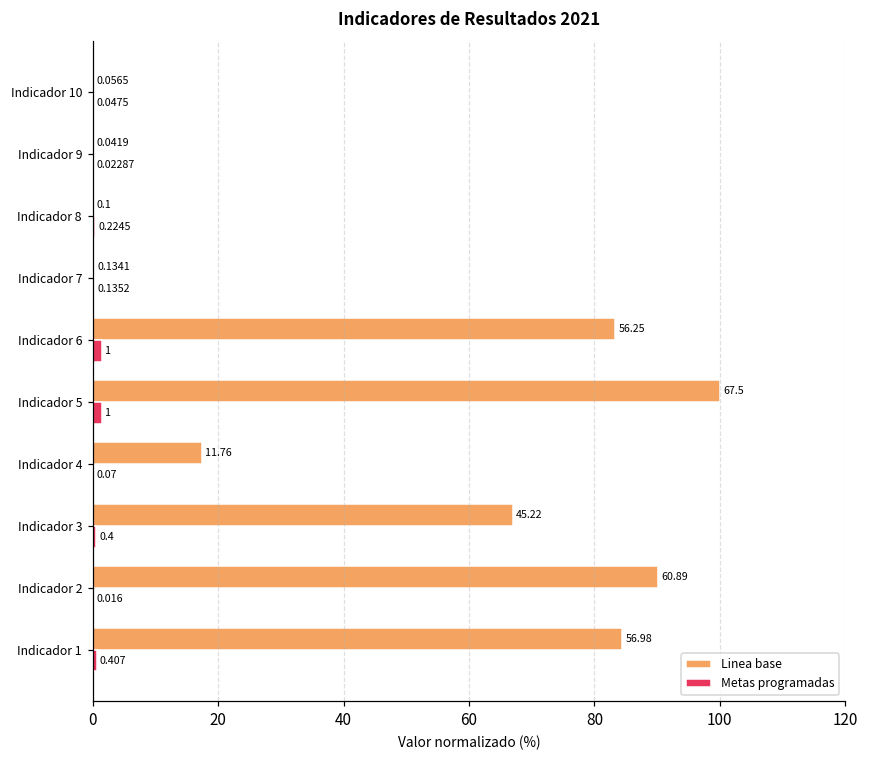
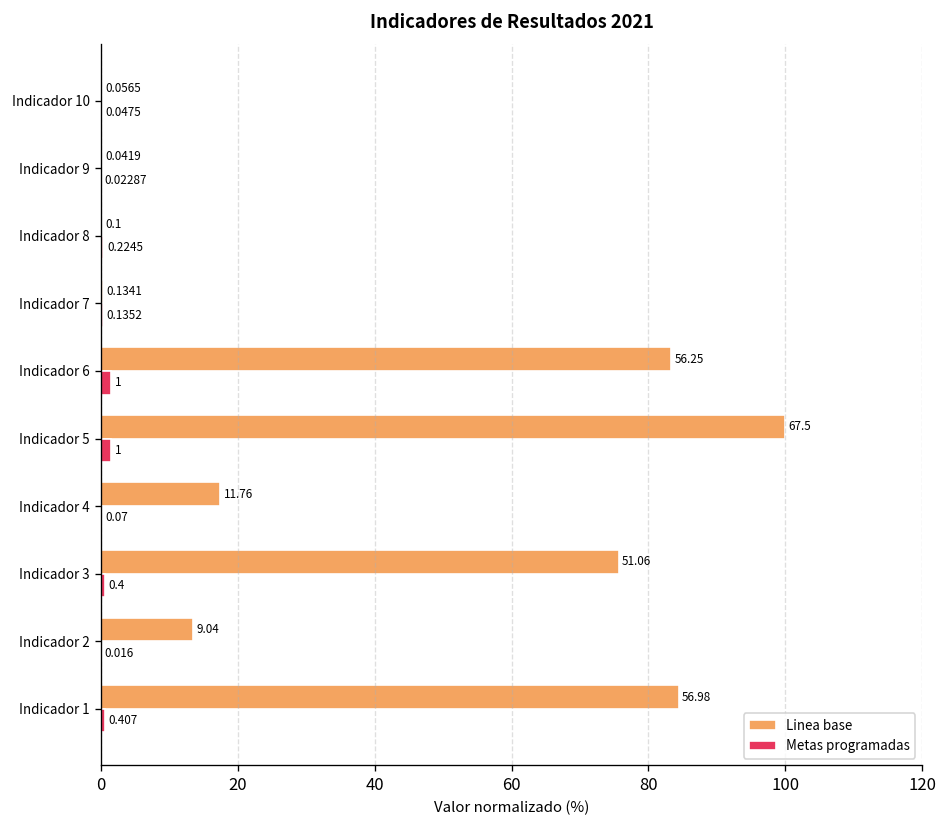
  {
    "Linea base": {
      "Indicador 8": 0.1,
-     "Indicador 3": 45.22,
-     "Indicador 2": 60.89
+     "Indicador 3": 51.06,
+     "Indicador 2": 9.04
    },
    "Metas programadas": {
      "Indicador 6": 1,
      "Indicador 5": 1
    }
  }
